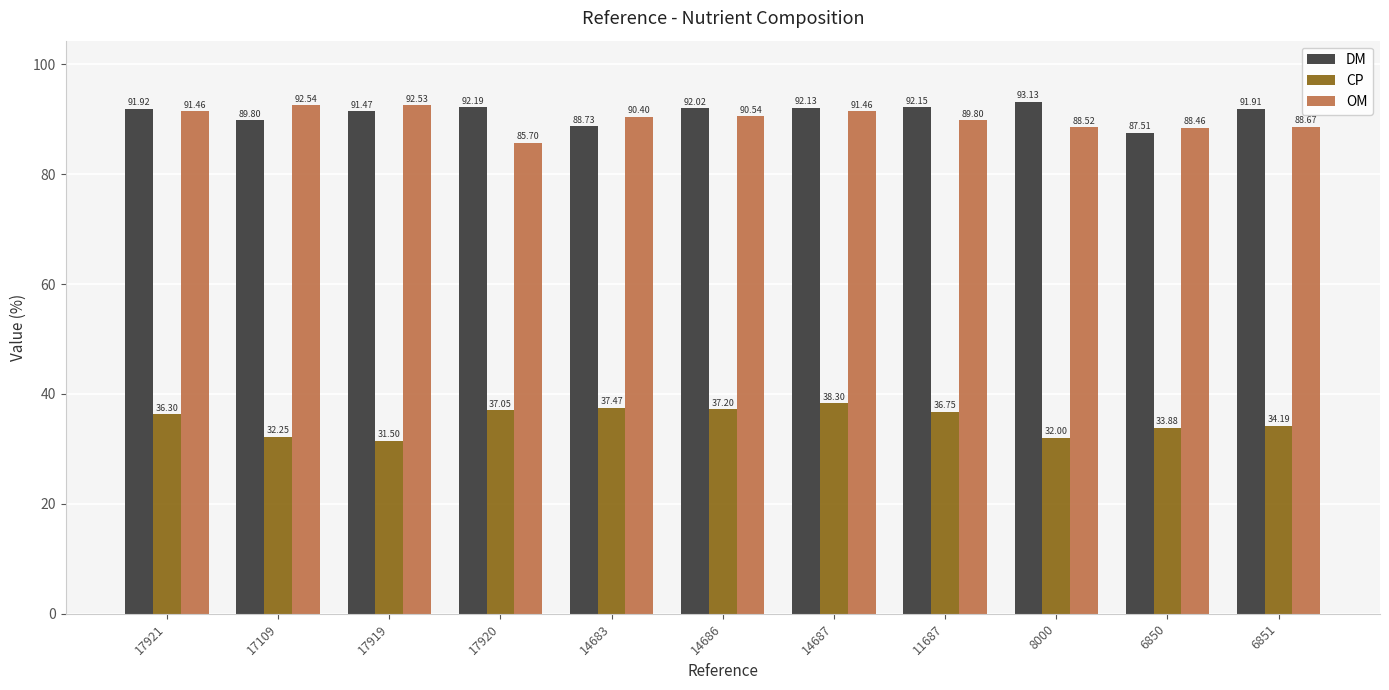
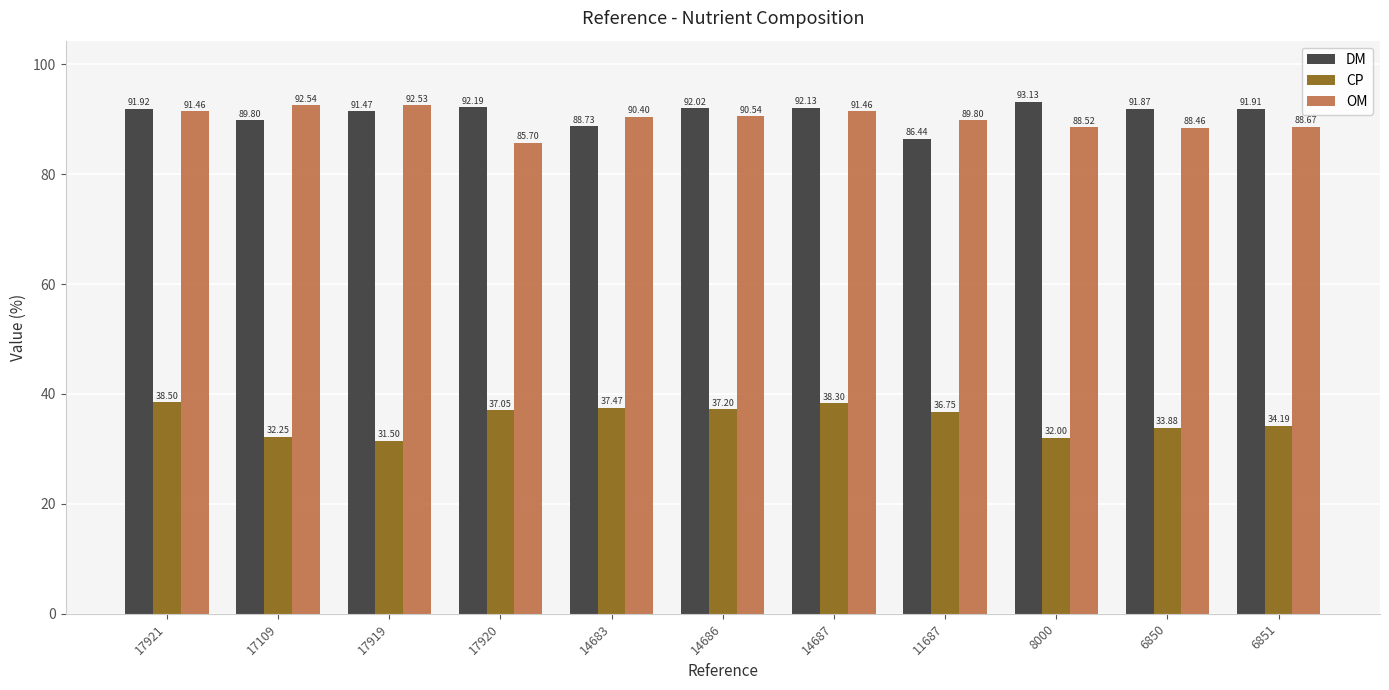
  {
    "DM": {
      "17921": 91.92,
      "17109": 89.80,
      "17919": 91.47,
      "17920": 92.19,
      "14683": 88.73,
      "14686": 92.02,
      "14687": 92.13,
-     "11687": 92.15,
+     "11687": 86.44,
      "8000": 93.13,
-     "6850": 87.51,
+     "6850": 91.87,
      "6851": 91.91
    },
    "CP": {
-     "17921": 36.30,
+     "17921": 38.50,
      "17109": 32.25,
      "17919": 31.50,
      "17920": 37.05,
      "14683": 37.47,
      "14686": 37.20,
      "14687": 38.30,
      "11687": 36.75,
      "8000": 32.00,
      "6850": 33.88,
      "6851": 34.19
    },
    "OM": {
      "17921": 91.46,
      "17109": 92.54,
      "17919": 92.53,
      "17920": 85.70,
      "14683": 90.40,
      "14686": 90.54,
      "14687": 91.46,
      "11687": 89.80,
      "8000": 88.52,
      "6850": 88.46,
      "6851": 88.67
    }
  }
